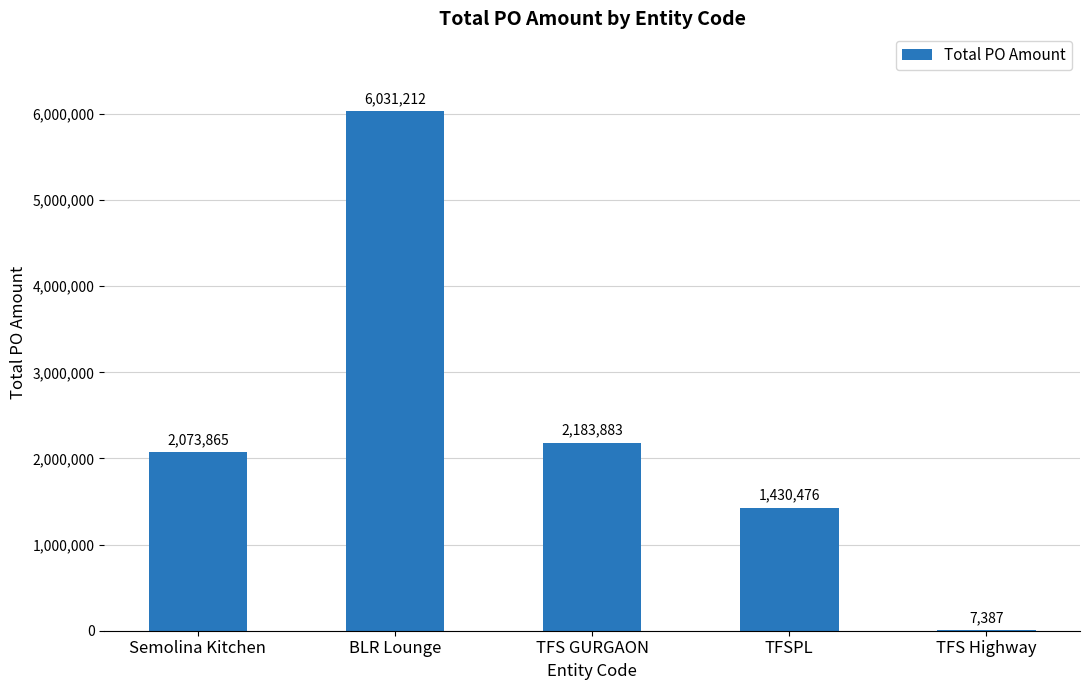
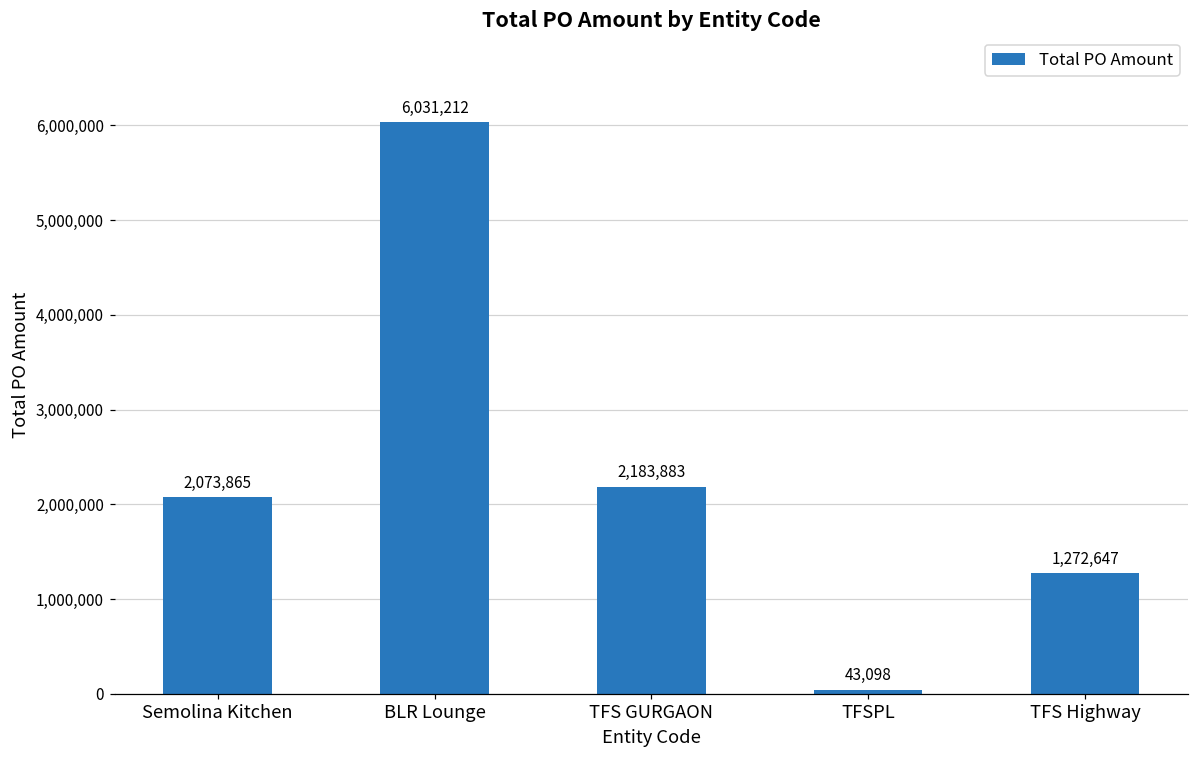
  {
    "Semolina Kitchen": "2,073,865",
    "BLR Lounge": "6,031,212",
    "TFS GURGAON": "2,183,883",
-   "TFSPL": "1,430,476",
-   "TFS Highway": "7,387"
+   "TFSPL": "43,098",
+   "TFS Highway": "1,272,647"
  }
